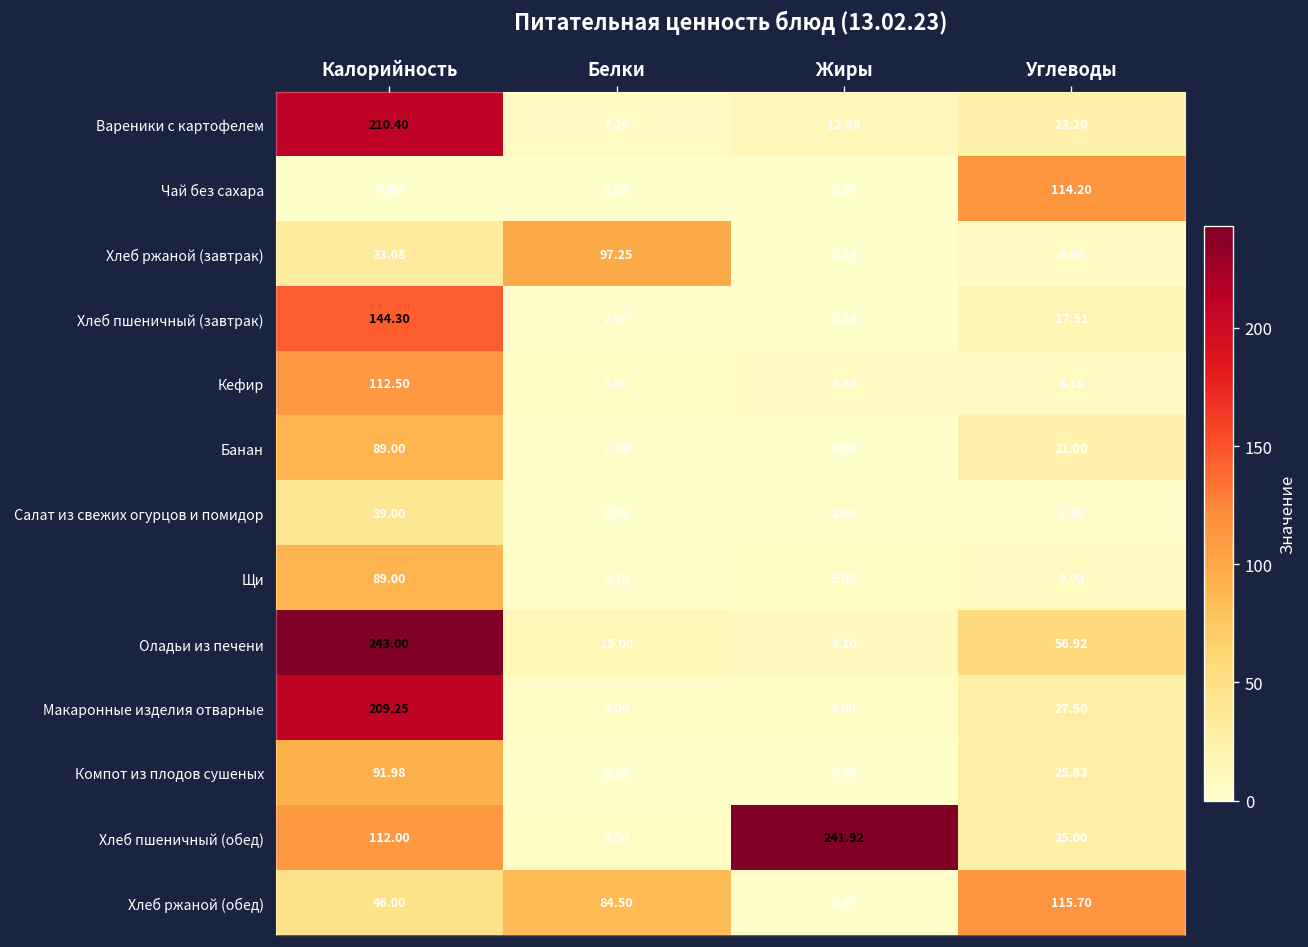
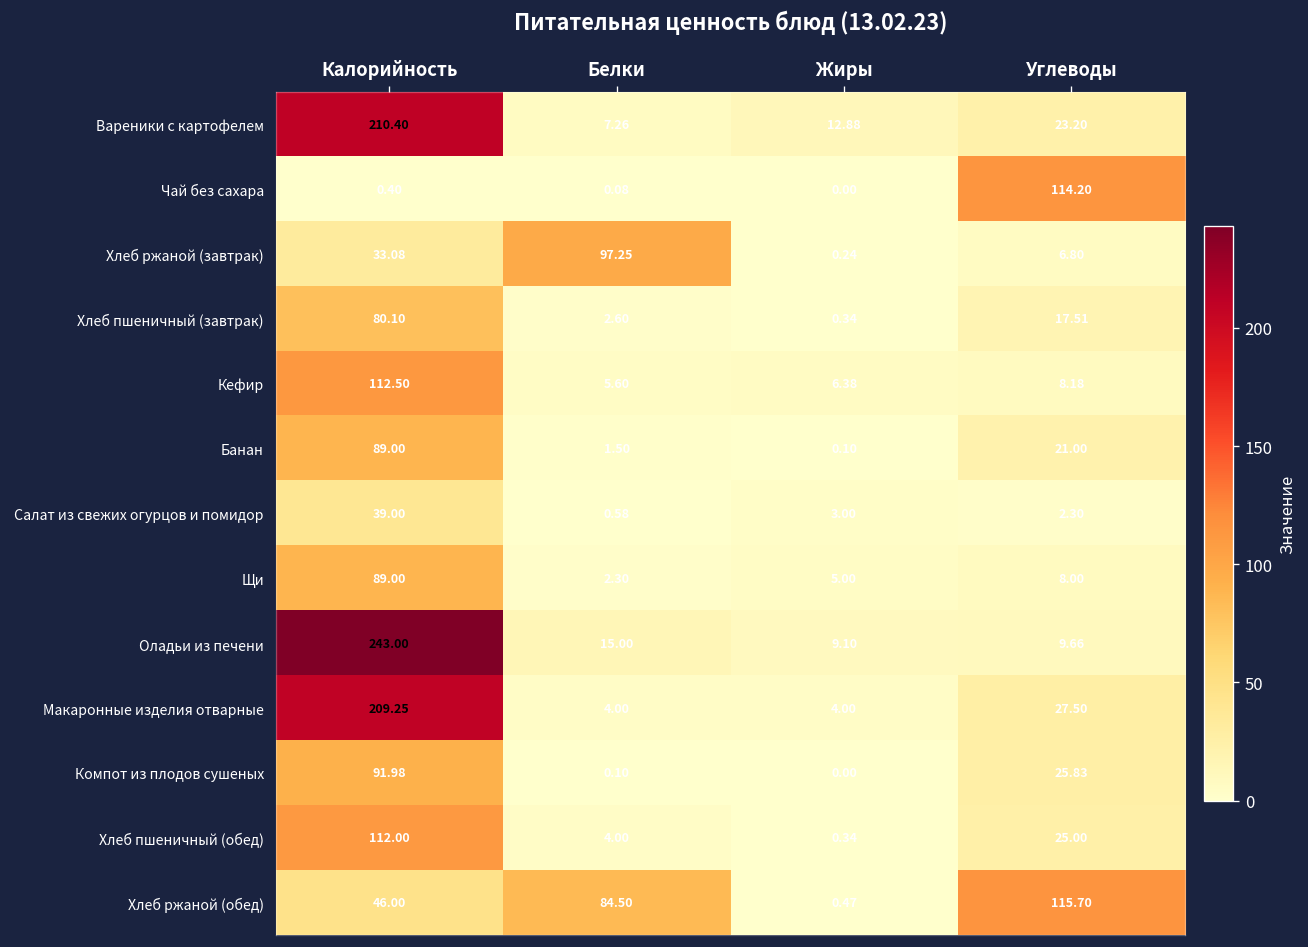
  {
    "Вареники с картофелем": {
      "Калорийность": 210.40,
      "Белки": 7.26,
      "Жиры": 12.88,
      "Углеводы": 23.20
    },
    "Чай без сахара": {
      "Калорийность": 0.40,
      "Белки": 0.08,
      "Жиры": 0.00,
      "Углеводы": 114.20
    },
    "Хлеб ржаной (завтрак)": {
      "Калорийность": 33.08,
      "Белки": 97.25,
      "Жиры": 0.24,
      "Углеводы": 6.80
    },
    "Хлеб пшеничный (завтрак)": {
-     "Калорийность": 144.30,
+     "Калорийность": 80.10,
      "Белки": 2.60,
      "Жиры": 0.34,
      "Углеводы": 17.51
    },
    "Кефир": {
      "Калорийность": 112.50,
      "Белки": 5.60,
      "Жиры": 6.38,
      "Углеводы": 8.18
    },
    "Банан": {
      "Калорийность": 89.00,
      "Белки": 1.50,
      "Жиры": 0.10,
      "Углеводы": 21.00
    },
    "Салат из свежих огурцов и помидор": {
      "Калорийность": 39.00,
      "Белки": 0.58,
      "Жиры": 3.00,
      "Углеводы": 2.30
    },
    "Щи": {
      "Калорийность": 89.00,
      "Белки": 2.30,
      "Жиры": 5.00,
      "Углеводы": 8.00
    },
    "Оладьи из печени": {
      "Калорийность": 243.00,
      "Белки": 15.00,
      "Жиры": 9.10,
-     "Углеводы": 56.92
+     "Углеводы": 9.66
    },
    "Макаронные изделия отварные": {
      "Калорийность": 209.25,
      "Белки": 4.00,
      "Жиры": 4.00,
      "Углеводы": 27.50
    },
    "Компот из плодов сушеных": {
      "Калорийность": 91.98,
      "Белки": 0.10,
      "Жиры": 0.00,
      "Углеводы": 25.83
    },
    "Хлеб пшеничный (обед)": {
      "Калорийность": 112.00,
      "Белки": 4.00,
-     "Жиры": 241.92,
+     "Жиры": 0.34,
      "Углеводы": 25.00
    },
    "Хлеб ржаной (обед)": {
      "Калорийность": 46.00,
      "Белки": 84.50,
      "Жиры": 0.47,
      "Углеводы": 115.70
    }
  }
